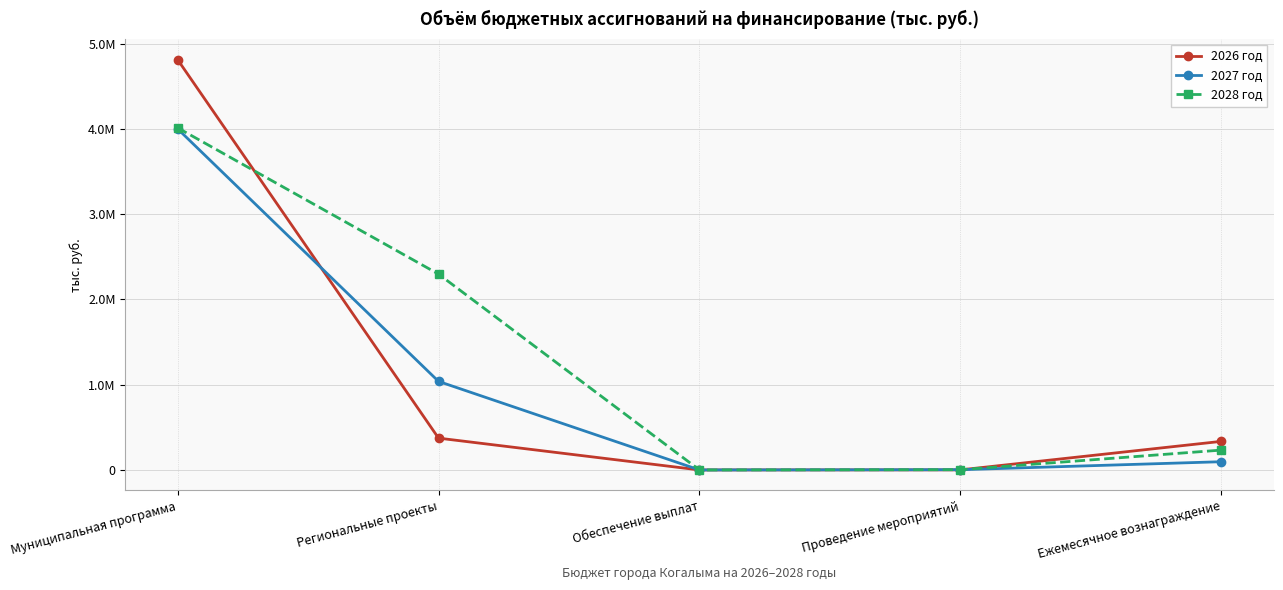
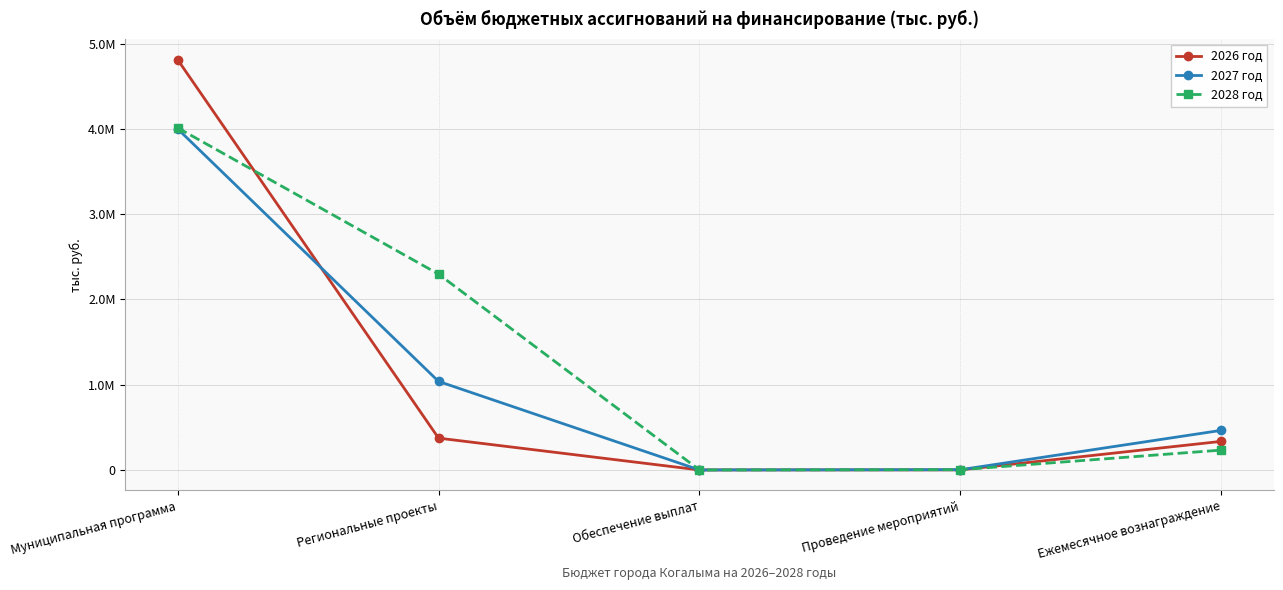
  {
    "2026 год": {
      "Муниципальная программа": 4800000,
      "Региональные проекты": 400000,
      "Ежемесячное вознаграждение": 300000
    },
    "2027 год": {
      "Региональные проекты": 1000000,
-     "Ежемесячное вознаграждение": 100000
+     "Ежемесячное вознаграждение": 500000
    },
    "2028 год": {
      "Региональные проекты": 2300000,
      "Ежемесячное вознаграждение": 200000
    }
  }
